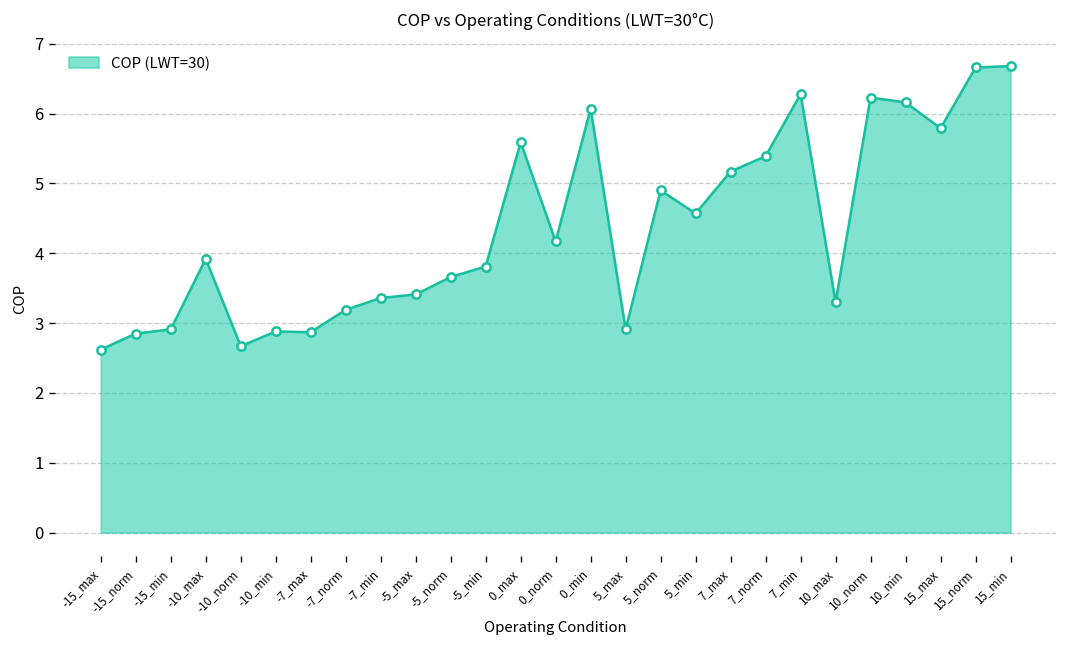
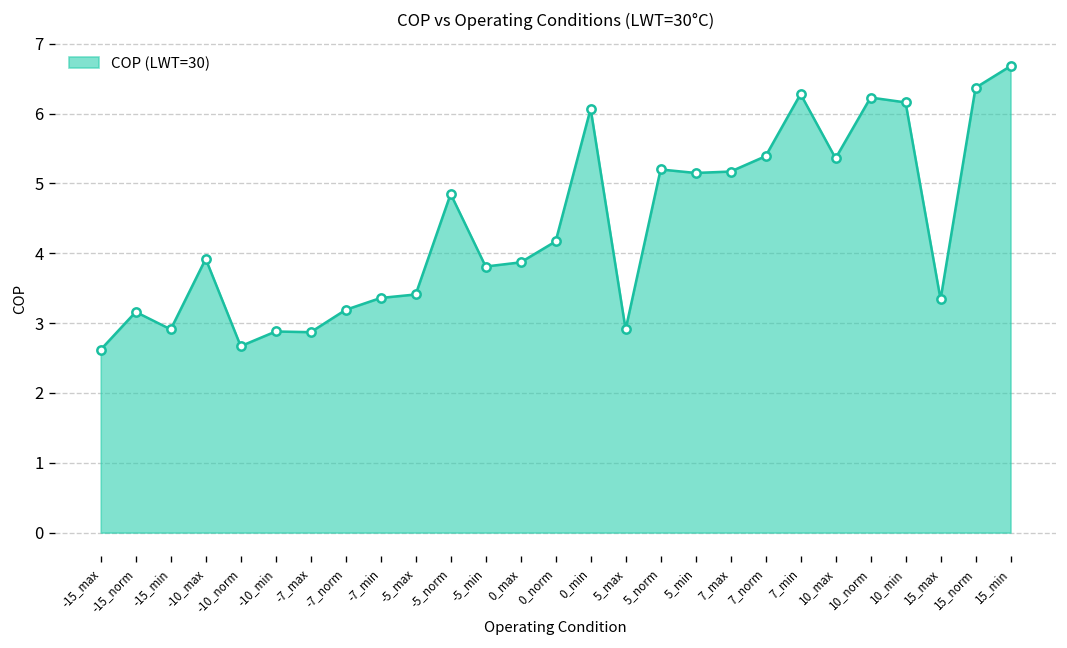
  {
    "-15_max": 2.6,
-   "-15_norm": 2.9,
+   "-15_norm": 3.2,
    "-15_min": 2.9,
    "-10_max": 3.9,
    "-10_norm": 2.7,
    "-10_min": 2.9,
    "-7_max": 2.9,
    "-7_norm": 3.2,
    "-7_min": 3.4,
    "-5_max": 3.4,
-   "-5_norm": 3.7,
+   "-5_norm": 4.9,
    "-5_min": 3.8,
-   "0_max": 5.6,
+   "0_max": 3.9,
    "0_norm": 4.2,
    "0_min": 6.1,
    "5_max": 2.9,
-   "5_norm": 4.9,
-   "5_min": 4.6,
+   "5_norm": 5.2,
+   "5_min": 5.2,
    "7_max": 5.2,
    "7_norm": 5.4,
    "7_min": 6.3,
-   "10_max": 3.3,
+   "10_max": 5.4,
    "10_norm": 6.2,
    "10_min": 6.2,
-   "15_max": 5.8,
-   "15_norm": 6.7,
+   "15_max": 3.3,
+   "15_norm": 6.4,
    "15_min": 6.7
  }
